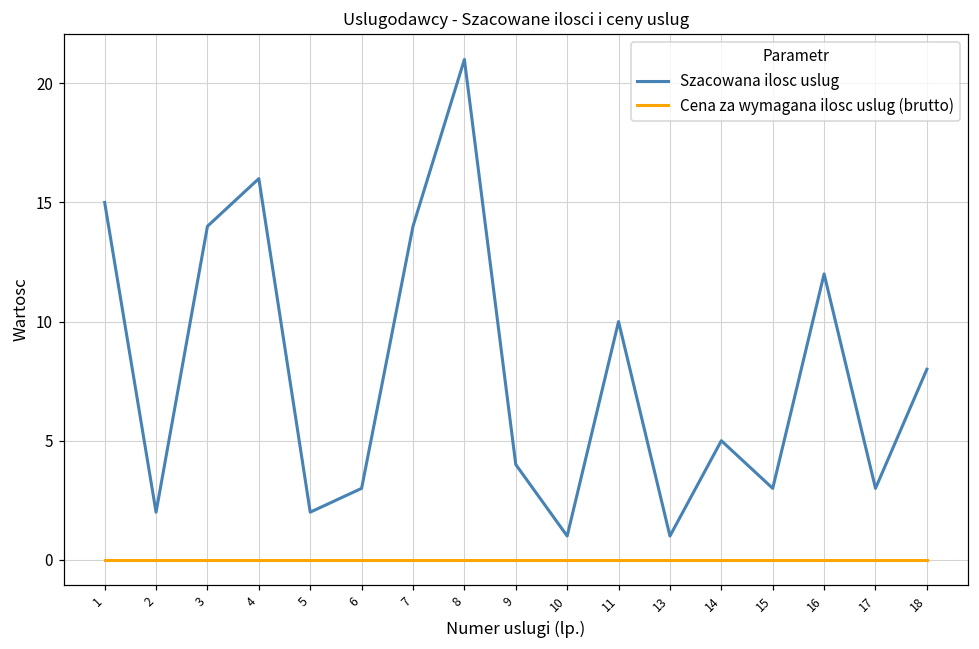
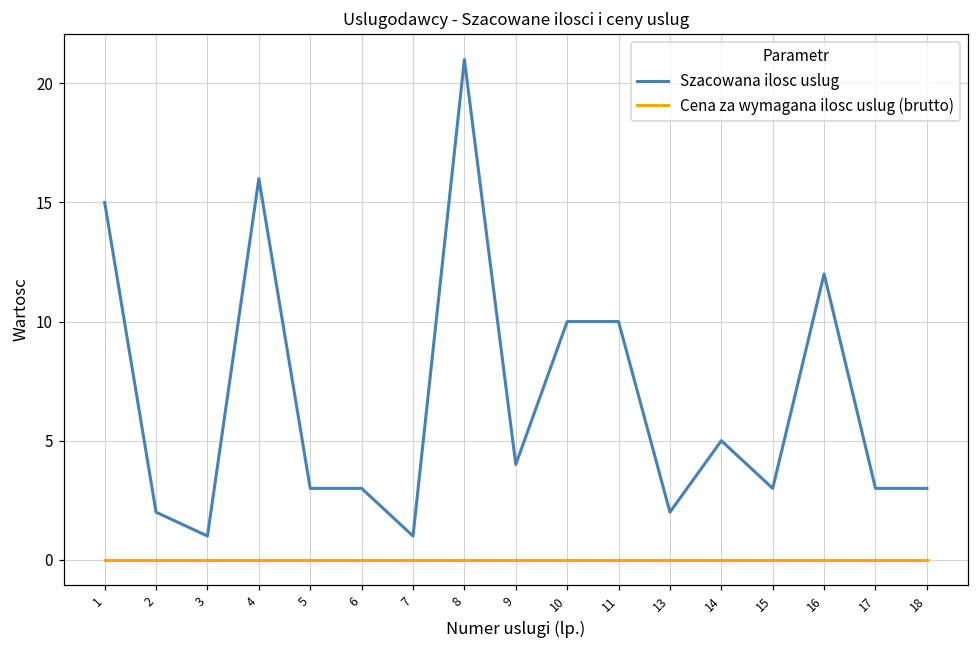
  {
    "Szacowana ilosc uslug": {
      "1": 15,
      "2": 2,
-     "3": 14,
+     "3": 1,
      "4": 16,
-     "5": 2,
+     "5": 3,
      "6": 3,
-     "7": 14,
+     "7": 1,
      "8": 21,
      "9": 4,
-     "10": 1,
+     "10": 10,
      "11": 10,
-     "13": 1,
+     "13": 2,
      "14": 5,
      "15": 3,
      "16": 12,
      "17": 3,
-     "18": 8
+     "18": 3
    },
    "Cena za wymagana ilosc uslug (brutto)": {
      "1": 0,
      "2": 0,
      "3": 0,
      "4": 0,
      "5": 0,
      "6": 0,
      "7": 0,
      "8": 0,
      "9": 0,
      "10": 0,
      "11": 0,
      "13": 0,
      "14": 0,
      "15": 0,
      "16": 0,
      "17": 0,
      "18": 0
    }
  }
